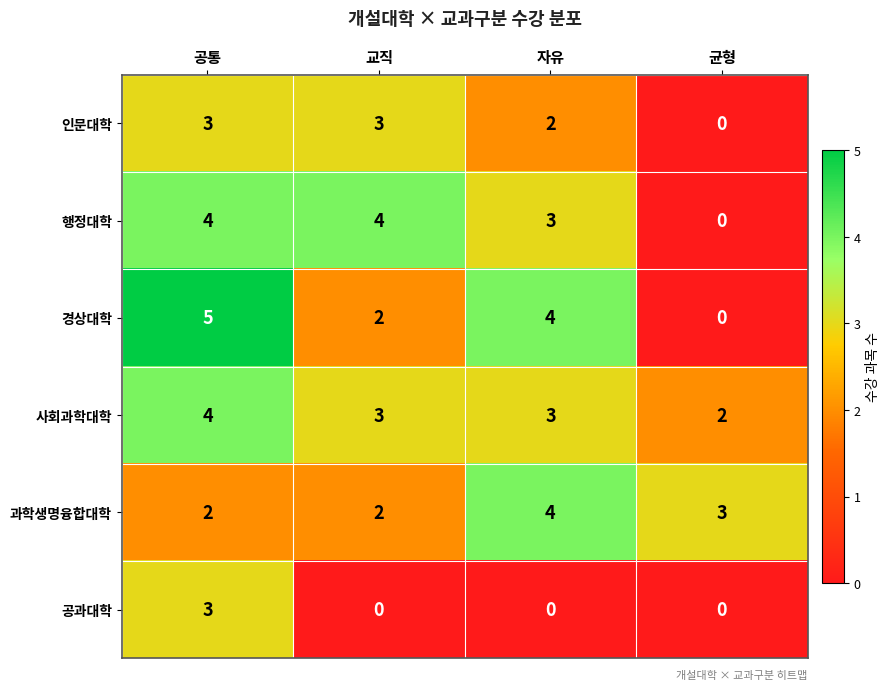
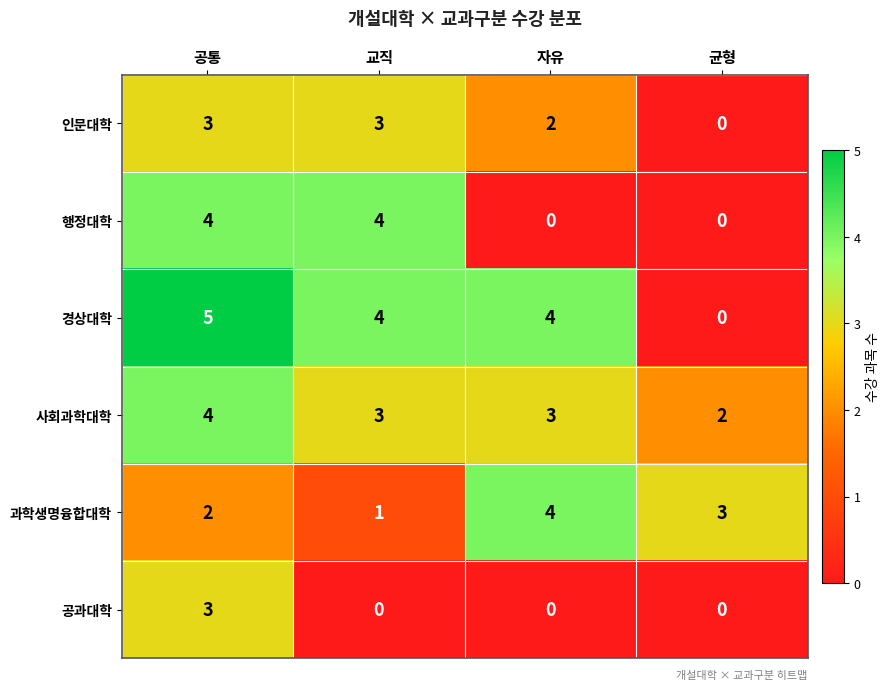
  {
    "인문대학": {
      "공통": 3,
      "교직": 3,
      "자유": 2,
      "균형": 0
    },
    "행정대학": {
      "공통": 4,
      "교직": 4,
-     "자유": 3,
+     "자유": 0,
      "균형": 0
    },
    "경상대학": {
      "공통": 5,
-     "교직": 2,
+     "교직": 4,
      "자유": 4,
      "균형": 0
    },
    "사회과학대학": {
      "공통": 4,
      "교직": 3,
      "자유": 3,
      "균형": 2
    },
    "과학생명융합대학": {
      "공통": 2,
-     "교직": 2,
+     "교직": 1,
      "자유": 4,
      "균형": 3
    },
    "공과대학": {
      "공통": 3,
      "교직": 0,
      "자유": 0,
      "균형": 0
    }
  }
